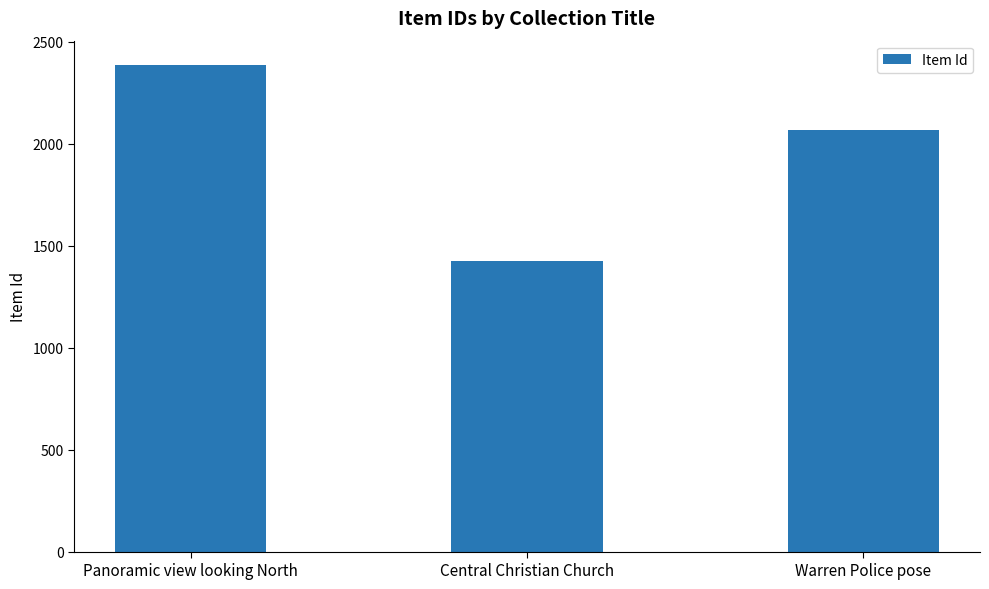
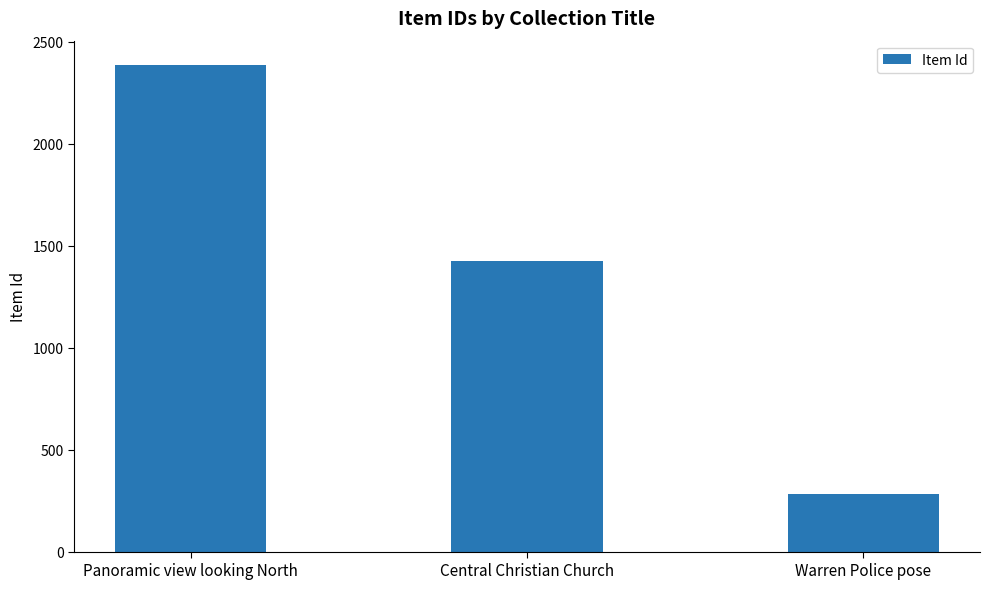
  {
    "Panoramic view looking North": 2390,
    "Central Christian Church": 1420,
-   "Warren Police pose": 2070
+   "Warren Police pose": 280
  }
